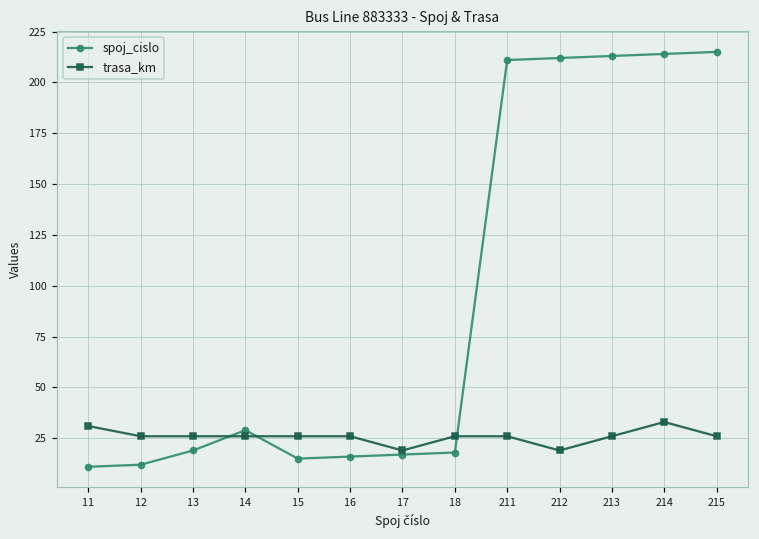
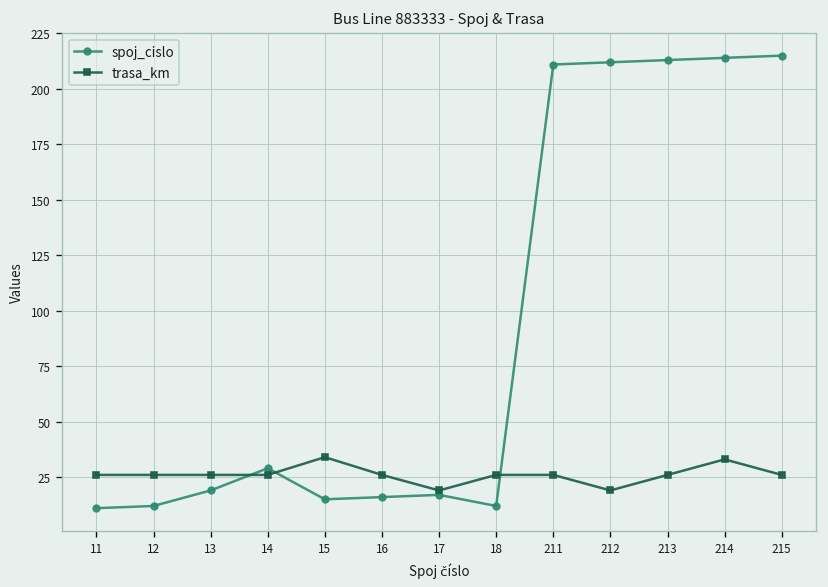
  {
    "spoj_cislo": {
      "11": 11,
      "12": 12,
      "13": 19,
      "14": 29,
      "15": 15,
      "16": 16,
      "17": 17,
-     "18": 18,
+     "18": 12,
      "211": 211,
      "212": 212,
      "213": 213,
      "214": 214,
      "215": 215
    },
    "trasa_km": {
-     "11": 31,
+     "11": 26,
      "12": 26,
      "13": 26,
      "14": 26,
-     "15": 26,
+     "15": 34,
      "16": 26,
      "17": 19,
      "18": 26,
      "211": 26,
      "212": 19,
      "213": 26,
      "214": 33,
      "215": 26
    }
  }
